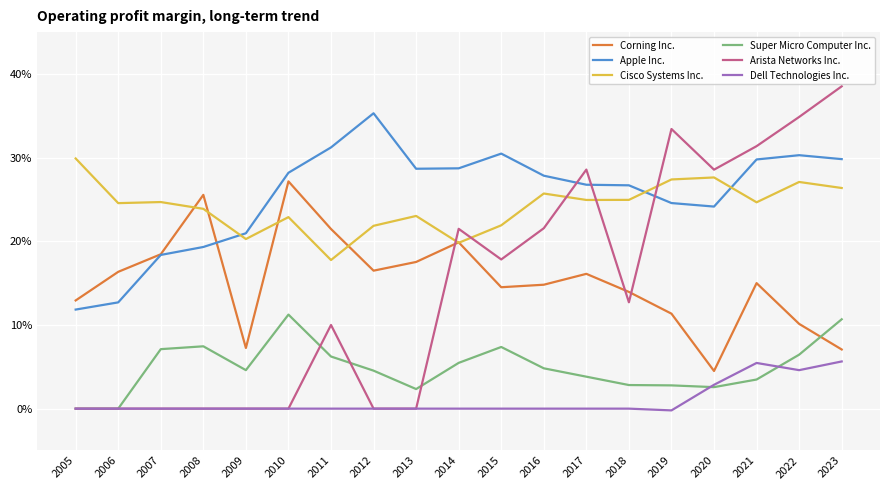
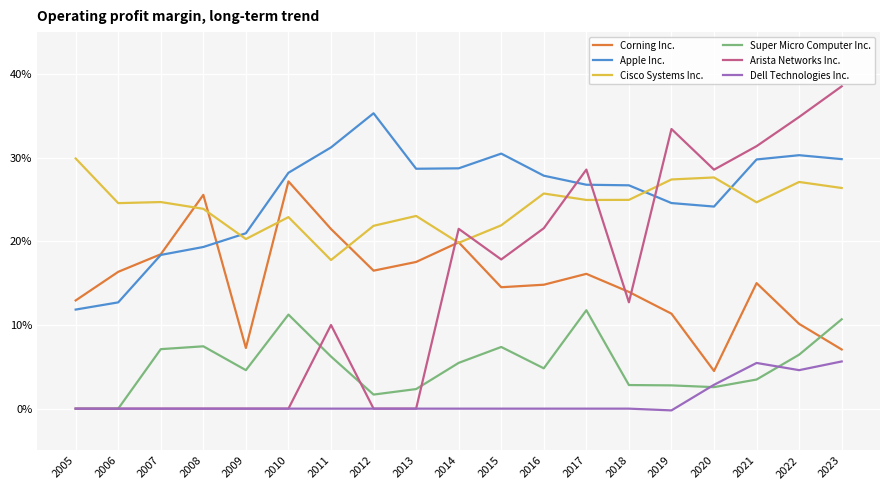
  {
    "Corning Inc.": {
      "2005": "13%",
      "2006": "16%",
      "2008": "26%",
      "2009": "7%",
      "2010": "27%",
      "2011": "21%",
      "2012": "16%",
      "2013": "18%",
      "2015": "15%",
      "2016": "15%",
      "2017": "16%",
      "2018": "14%",
      "2019": "11%",
      "2020": "5%",
      "2021": "15%",
      "2022": "10%",
      "2023": "7%"
    },
    "Apple Inc.": {
      "2005": "12%",
      "2006": "13%",
      "2008": "19%",
      "2009": "21%",
      "2010": "28%",
      "2011": "31%",
      "2012": "35%",
      "2013": "29%",
      "2014": "29%",
      "2015": "30%",
      "2016": "28%",
      "2017": "27%",
      "2018": "27%",
      "2019": "25%",
      "2020": "24%",
      "2021": "30%",
      "2022": "30%",
      "2023": "30%"
    },
    "Cisco Systems Inc.": {
      "2005": "30%",
      "2006": "25%",
      "2007": "25%",
      "2008": "24%",
      "2009": "20%",
      "2010": "23%",
      "2011": "18%",
      "2012": "22%",
      "2013": "23%",
      "2015": "22%",
      "2016": "26%",
      "2017": "25%",
      "2018": "25%",
      "2019": "27%",
      "2020": "28%",
      "2021": "25%",
      "2022": "27%",
      "2023": "26%"
    },
    "Super Micro Computer Inc.": {
      "2007": "7%",
      "2008": "7%",
      "2009": "5%",
      "2010": "11%",
      "2011": "6%",
-     "2012": "5%",
+     "2012": "2%",
      "2013": "2%",
      "2014": "5%",
      "2015": "7%",
      "2016": "5%",
-     "2017": "4%",
+     "2017": "12%",
      "2018": "3%",
      "2019": "3%",
      "2021": "3%",
      "2022": "6%",
      "2023": "11%"
    },
    "Arista Networks Inc.": {
      "2011": "10%",
      "2014": "21%",
      "2015": "18%",
      "2016": "22%",
      "2017": "29%",
      "2018": "13%",
      "2019": "33%",
      "2020": "29%",
      "2021": "31%",
      "2022": "35%",
      "2023": "39%"
    },
    "Dell Technologies Inc.": {
      "2011": "0%",
      "2014": "0%",
      "2015": "0%",
      "2016": "0%",
      "2017": "0%",
      "2018": "0%",
      "2019": "0%",
      "2021": "5%",
      "2022": "5%",
      "2023": "6%"
    }
  }
